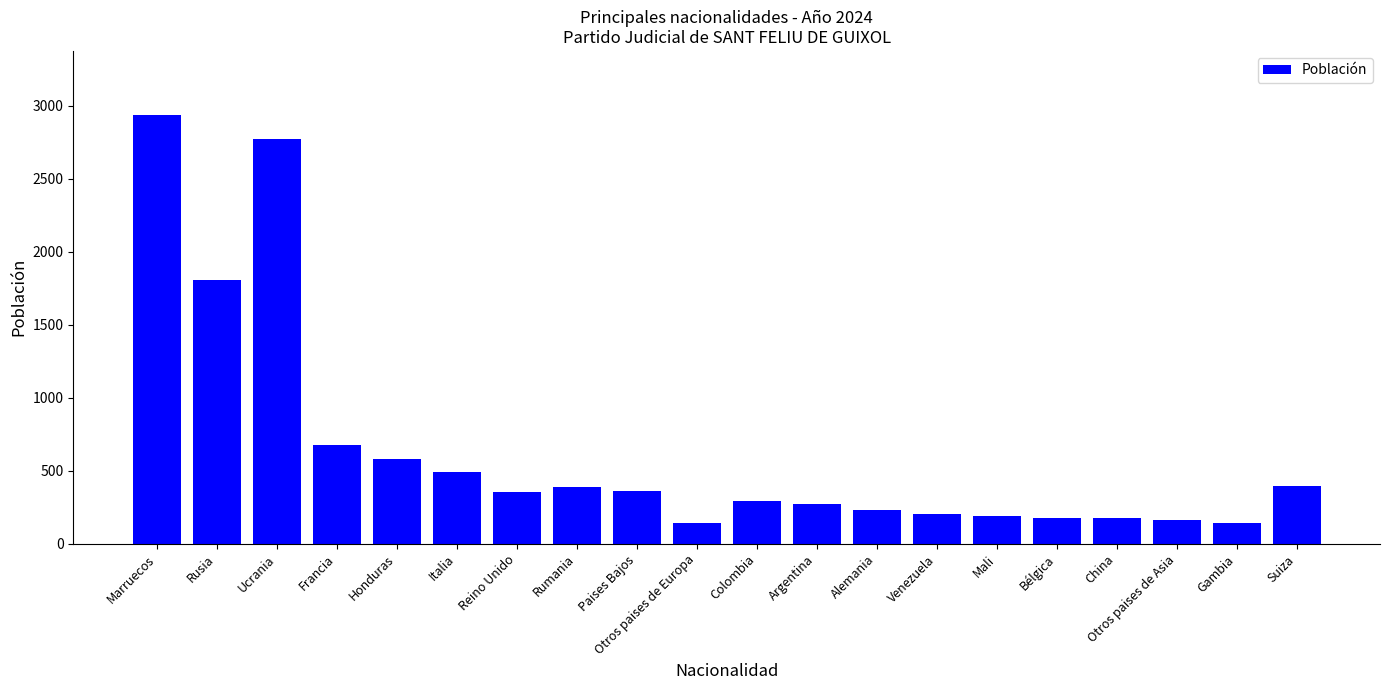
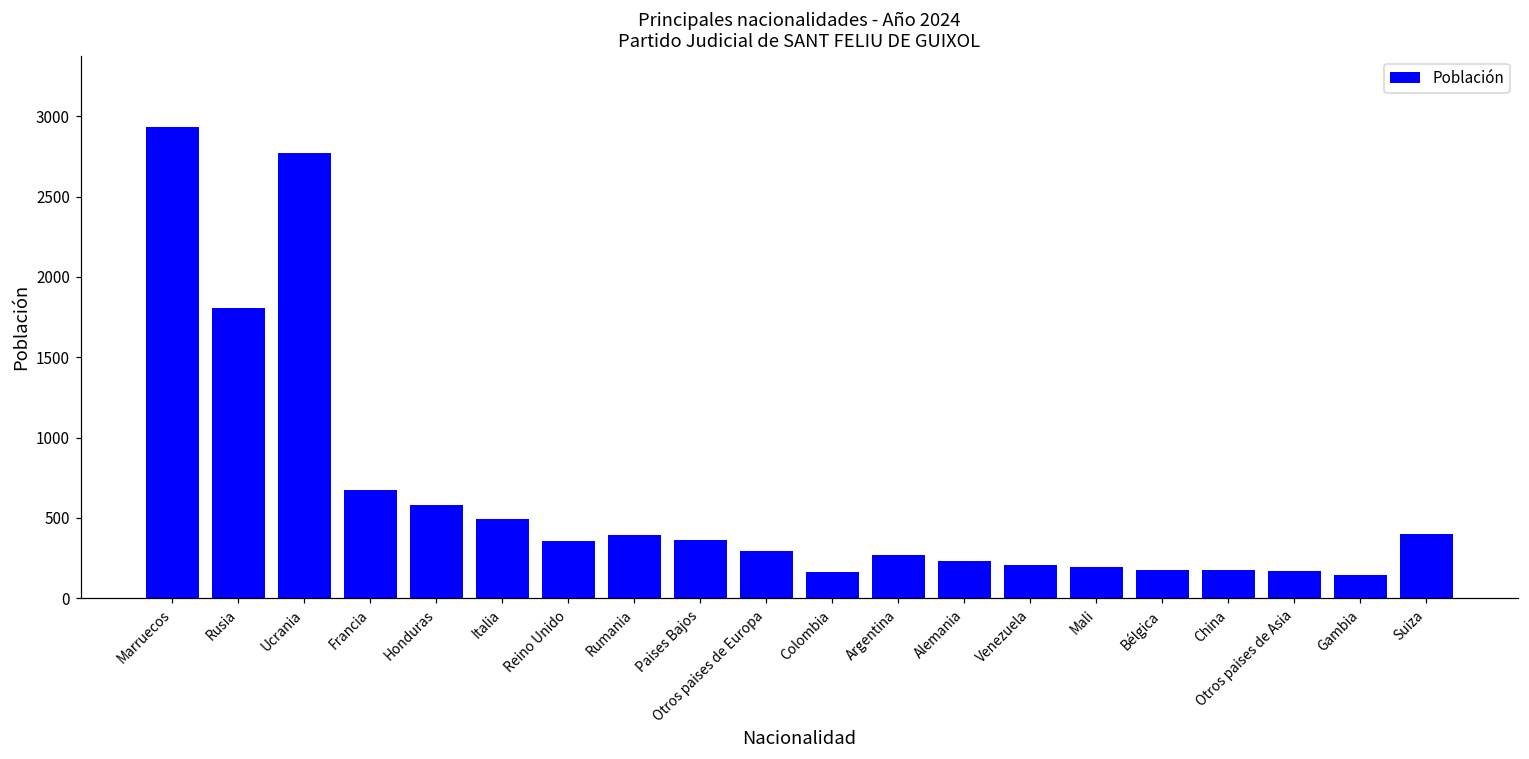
  {
    "Marruecos": 2940,
    "Rusia": 1810,
    "Ucrania": 2770,
    "Francia": 680,
    "Honduras": 580,
    "Italia": 490,
    "Reino Unido": 350,
    "Rumania": 390,
    "Paises Bajos": 360,
-   "Otros paises de Europa": 150,
-   "Colombia": 290,
+   "Otros paises de Europa": 300,
+   "Colombia": 170,
    "Argentina": 270,
    "Alemania": 230,
    "Venezuela": 200,
    "Mali": 190,
    "Bélgica": 180,
    "China": 180,
    "Otros paises de Asia": 170,
    "Gambia": 140,
    "Suiza": 400
  }
